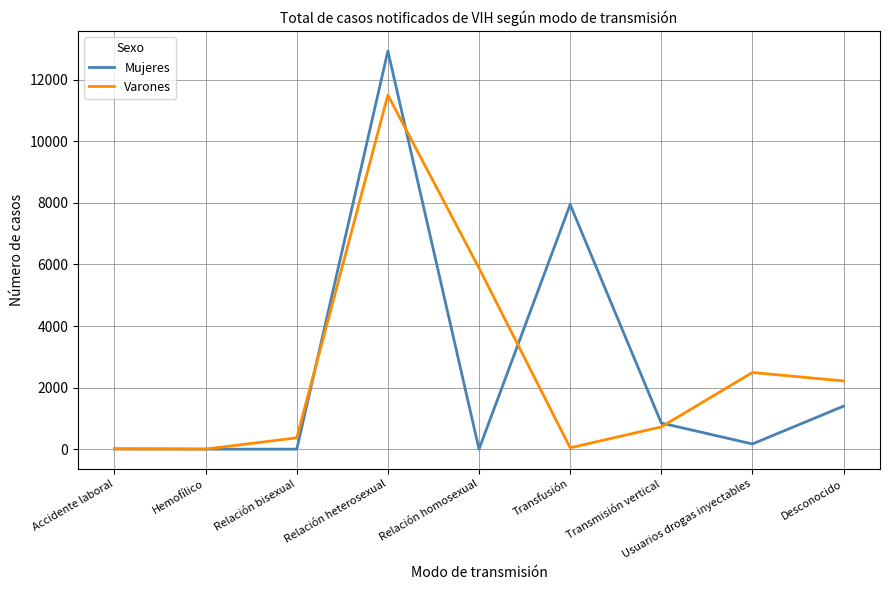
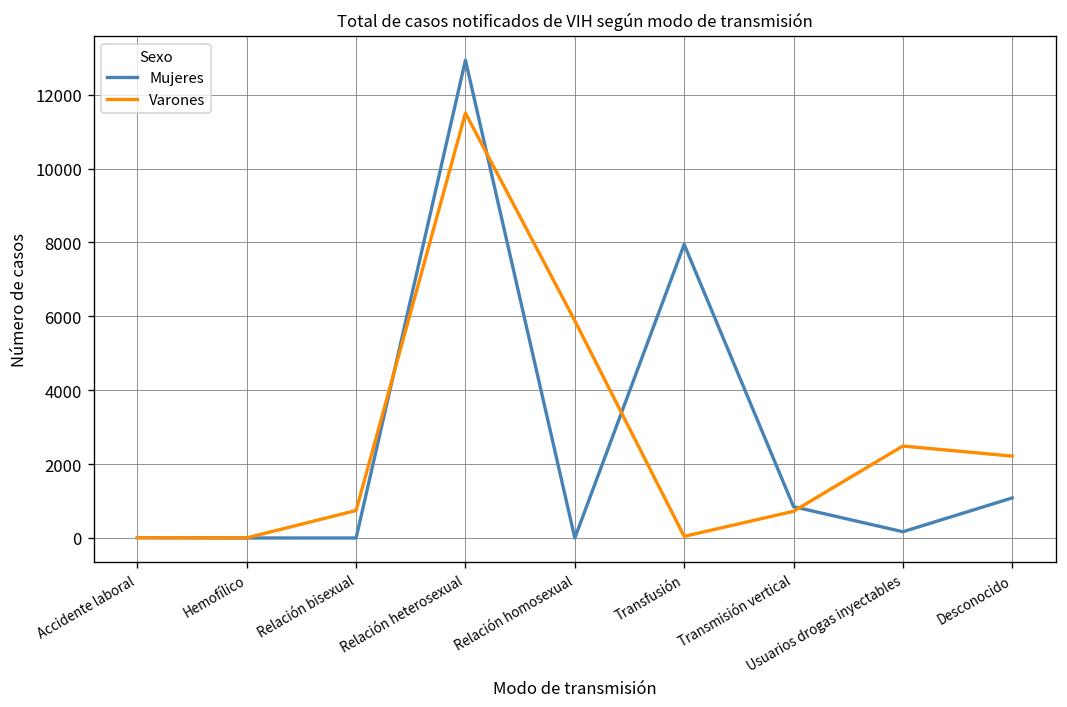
  {
    "Mujeres": {
      "Relación bisexual": 0,
      "Relación heterosexual": 12900,
      "Relación homosexual": 0,
      "Transfusión": 7900,
      "Transmisión vertical": 800,
      "Usuarios drogas inyectables": 200,
-     "Desconocido": 1400
+     "Desconocido": 1100
    },
    "Varones": {
-     "Relación bisexual": 400,
+     "Relación bisexual": 700,
      "Relación heterosexual": 11500,
      "Relación homosexual": 5900,
      "Transfusión": 0,
      "Transmisión vertical": 700,
      "Usuarios drogas inyectables": 2500,
      "Desconocido": 2200
    }
  }
